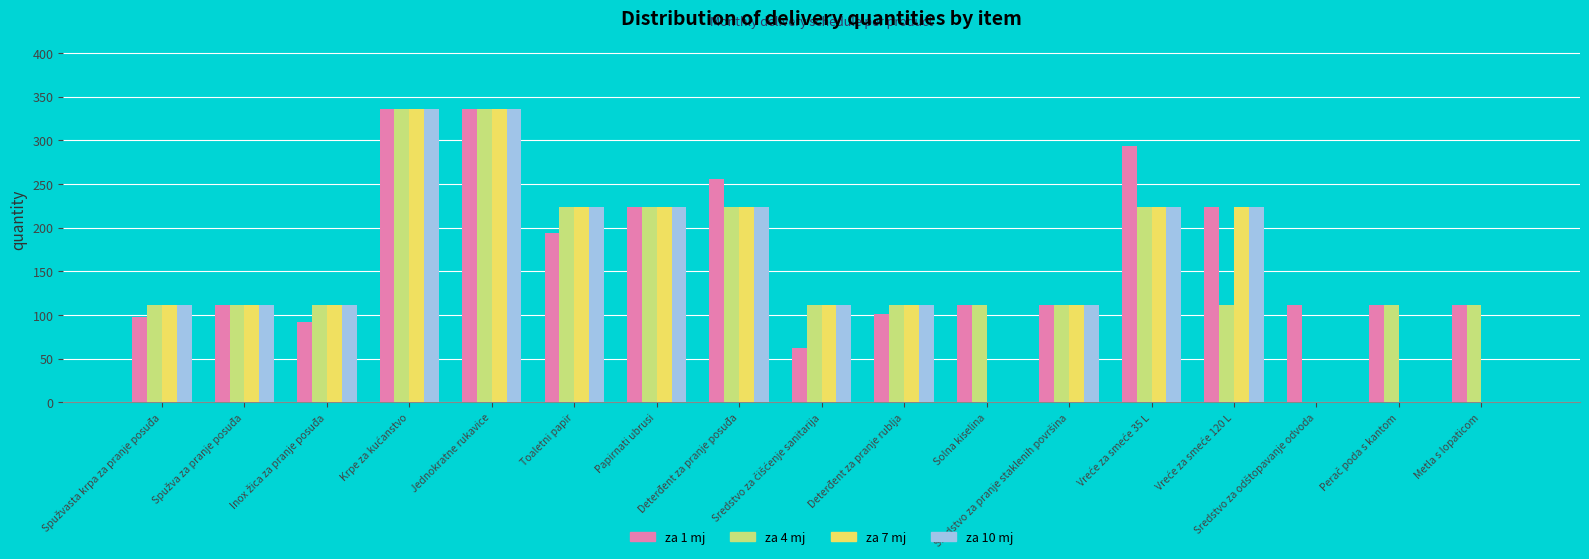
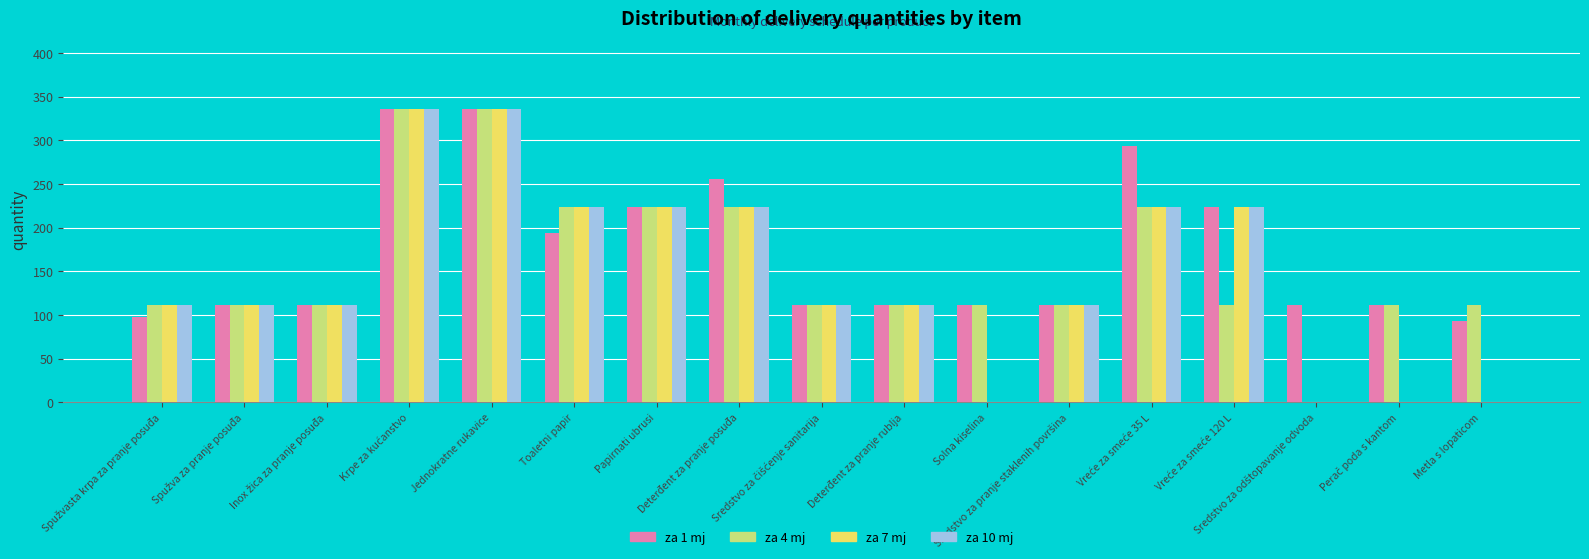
  {
    "za 1 mj": {
      "Spužvasta krpa za pranje posuđa": 100,
      "Spužva za pranje posuđa": 110,
-     "Inox žica za pranje posuđa": 90,
+     "Inox žica za pranje posuđa": 110,
      "Krpe za kućanstvo": 340,
      "Jednokratne rukavice": 340,
      "Toaletni papir": 190,
      "Papirnati ubrusi": 220,
      "Deterđent za pranje posuđa": 260,
-     "Sredstvo za čišćenje sanitarija": 60,
-     "Deterđent za pranje rublja": 100,
+     "Sredstvo za čišćenje sanitarija": 110,
+     "Deterđent za pranje rublja": 110,
      "Solna kiselina": 110,
      "Sredstvo za pranje staklenih površina": 110,
      "Vreće za smeće 35 L": 290,
      "Vreće za smeće 120 L": 220,
      "Sredstvo za odštopavanje odvoda": 110,
      "Perač poda s kantom": 110,
-     "Metla s lopaticom": 110
+     "Metla s lopaticom": 90
    },
    "za 10 mj": {
      "Spužvasta krpa za pranje posuđa": 110,
      "Spužva za pranje posuđa": 110,
      "Inox žica za pranje posuđa": 110,
      "Krpe za kućanstvo": 340,
      "Jednokratne rukavice": 340,
      "Toaletni papir": 220,
      "Papirnati ubrusi": 220,
      "Deterđent za pranje posuđa": 220,
      "Sredstvo za čišćenje sanitarija": 110,
      "Deterđent za pranje rublja": 110,
      "Solna kiselina": 0,
      "Sredstvo za pranje staklenih površina": 110,
      "Vreće za smeće 35 L": 220,
      "Vreće za smeće 120 L": 220,
      "Sredstvo za odštopavanje odvoda": 0,
      "Perač poda s kantom": 0,
      "Metla s lopaticom": 0
    }
  }
